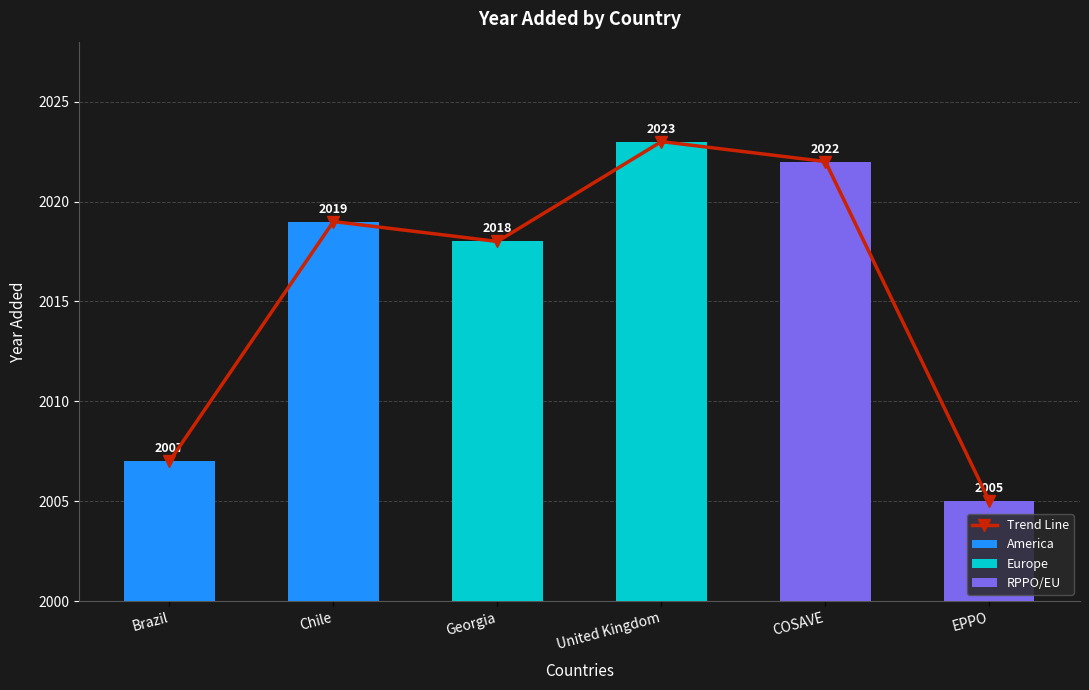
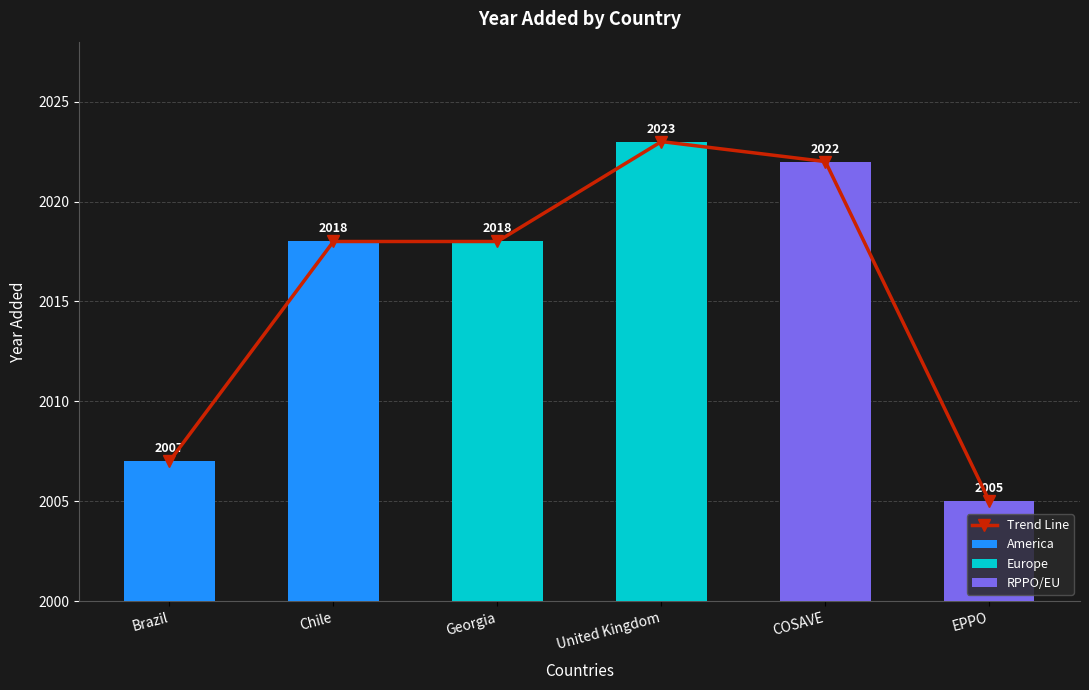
  {
    "Trend Line": {
      "Brazil": 2007,
-     "Chile": 2019,
+     "Chile": 2018,
      "Georgia": 2018,
      "United Kingdom": 2023,
      "COSAVE": 2022,
      "EPPO": 2005
    }
  }
